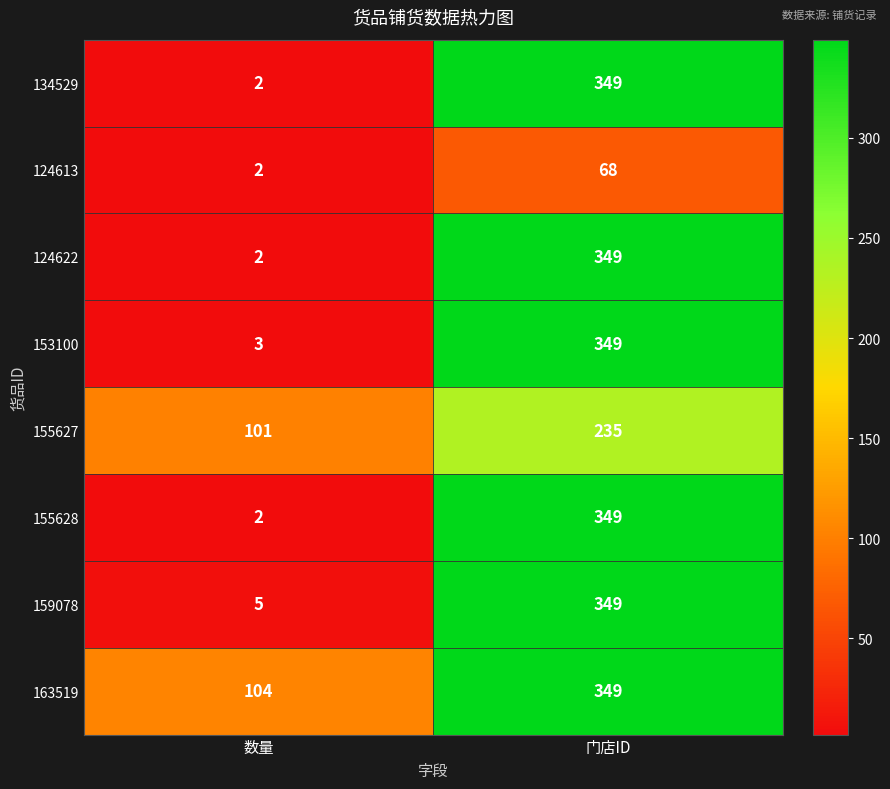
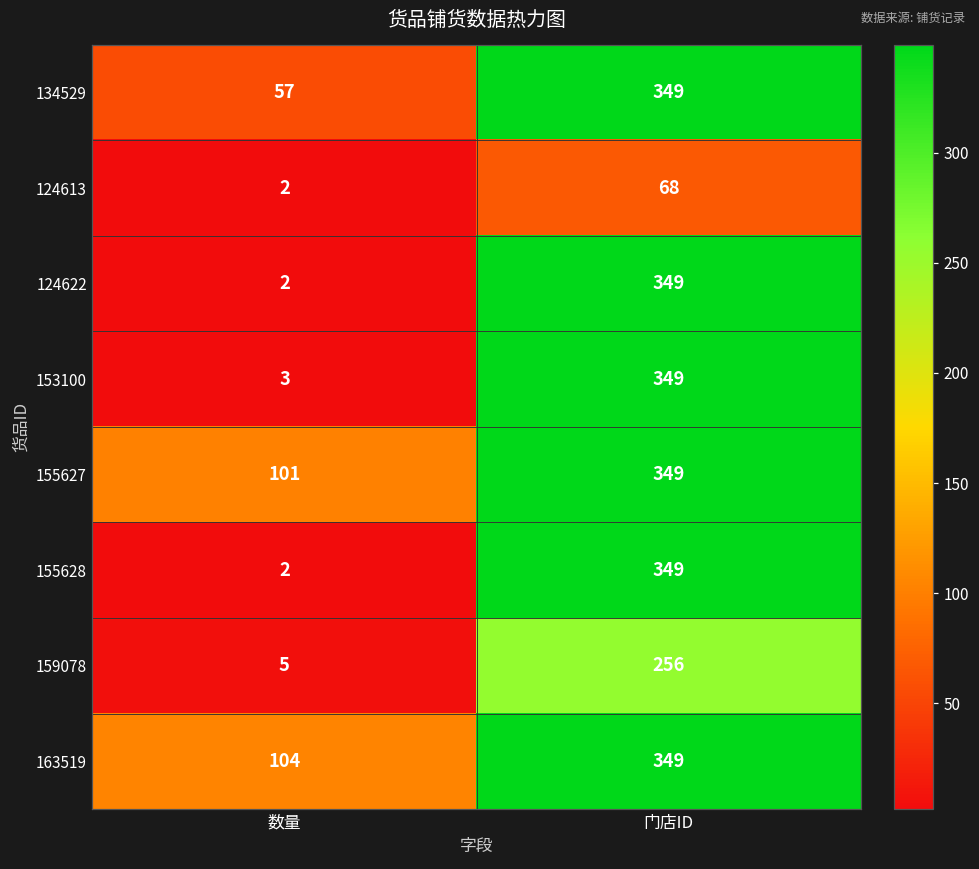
  {
    "134529": {
-     "数量": 2,
+     "数量": 57,
      "门店ID": 349
    },
    "124613": {
      "数量": 2,
      "门店ID": 68
    },
    "124622": {
      "数量": 2,
      "门店ID": 349
    },
    "153100": {
      "数量": 3,
      "门店ID": 349
    },
    "155627": {
      "数量": 101,
-     "门店ID": 235
+     "门店ID": 349
    },
    "155628": {
      "数量": 2,
      "门店ID": 349
    },
    "159078": {
      "数量": 5,
-     "门店ID": 349
+     "门店ID": 256
    },
    "163519": {
      "数量": 104,
      "门店ID": 349
    }
  }
